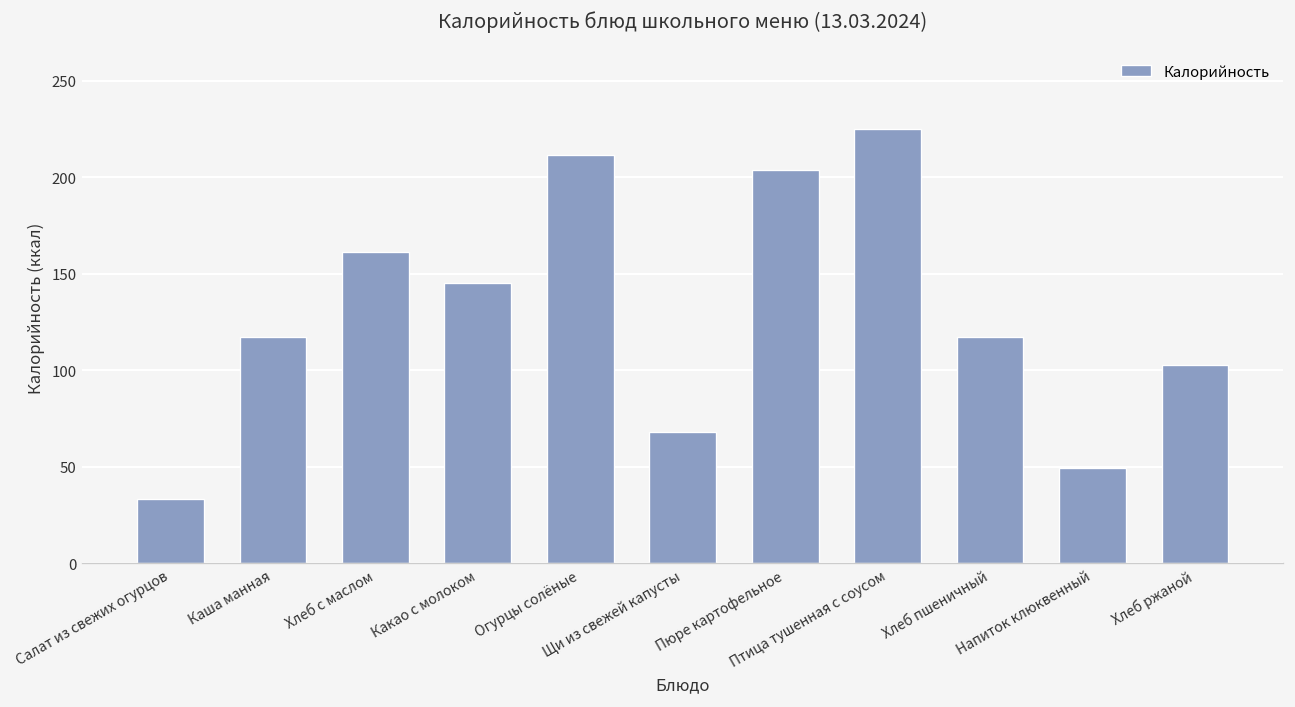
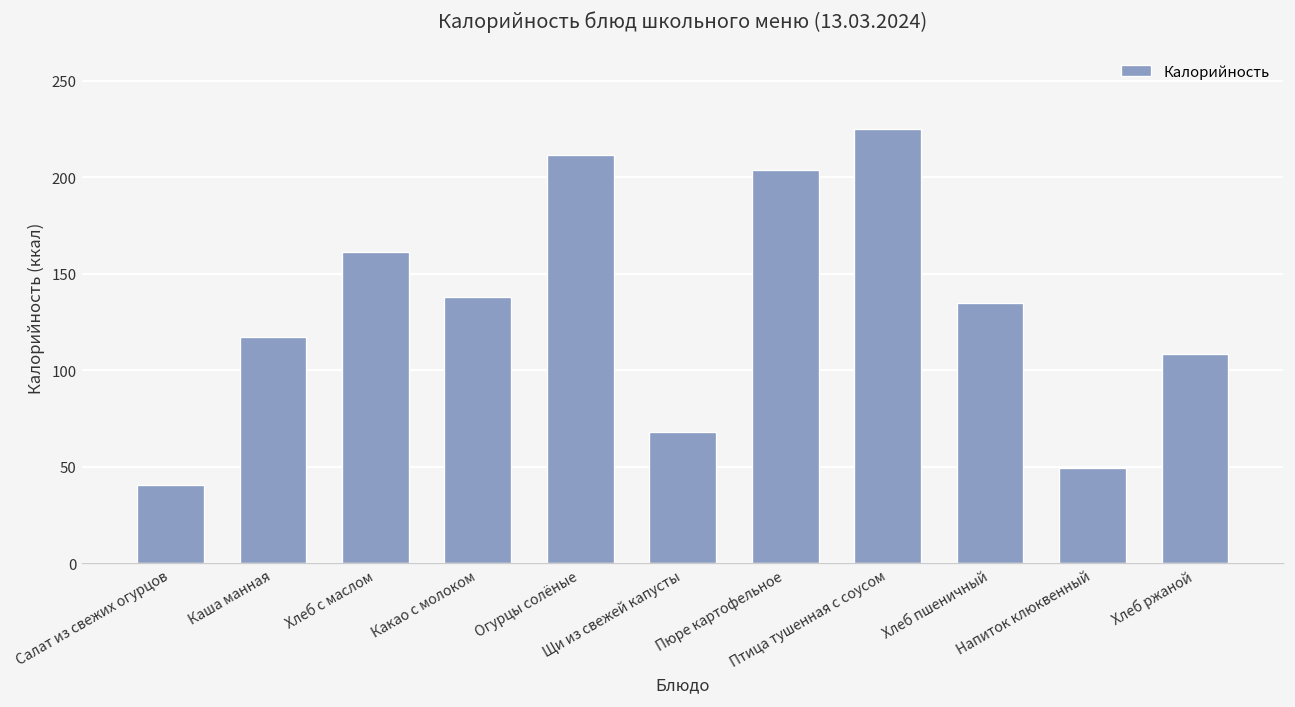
  {
-   "Салат из свежих огурцов": 33,
+   "Салат из свежих огурцов": 40,
    "Каша манная": 117,
    "Хлеб с маслом": 161,
-   "Какао с молоком": 145,
+   "Какао с молоком": 138,
    "Огурцы солёные": 211,
    "Щи из свежей капусты": 68,
    "Пюре картофельное": 204,
    "Птица тушенная с соусом": 225,
-   "Хлеб пшеничный": 117,
+   "Хлеб пшеничный": 135,
    "Напиток клюквенный": 49,
-   "Хлеб ржаной": 103
+   "Хлеб ржаной": 109
  }
